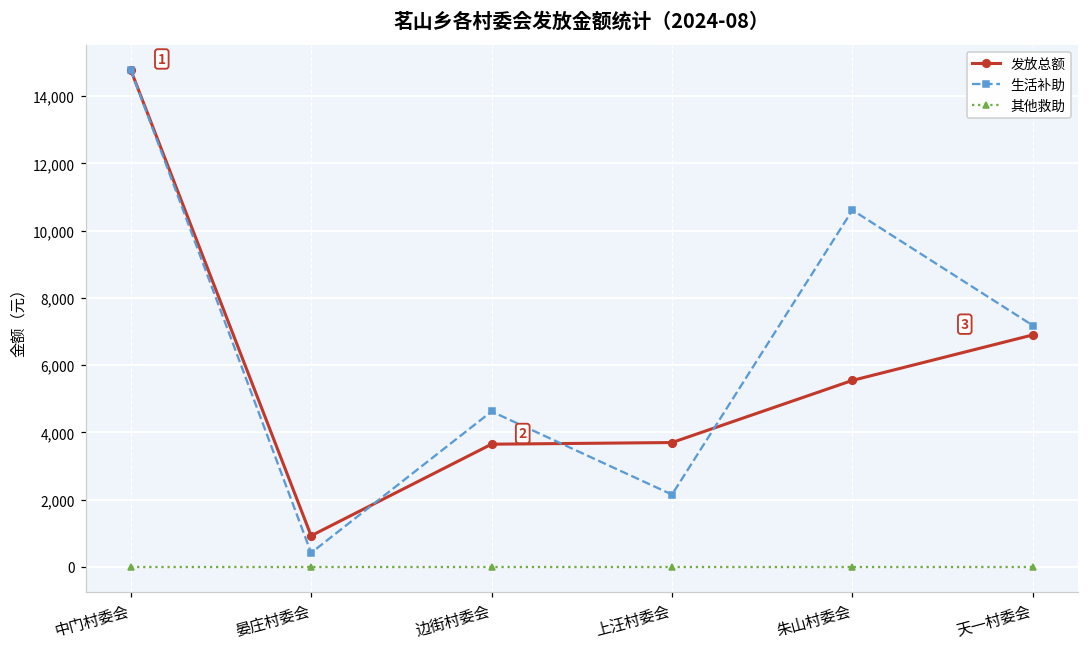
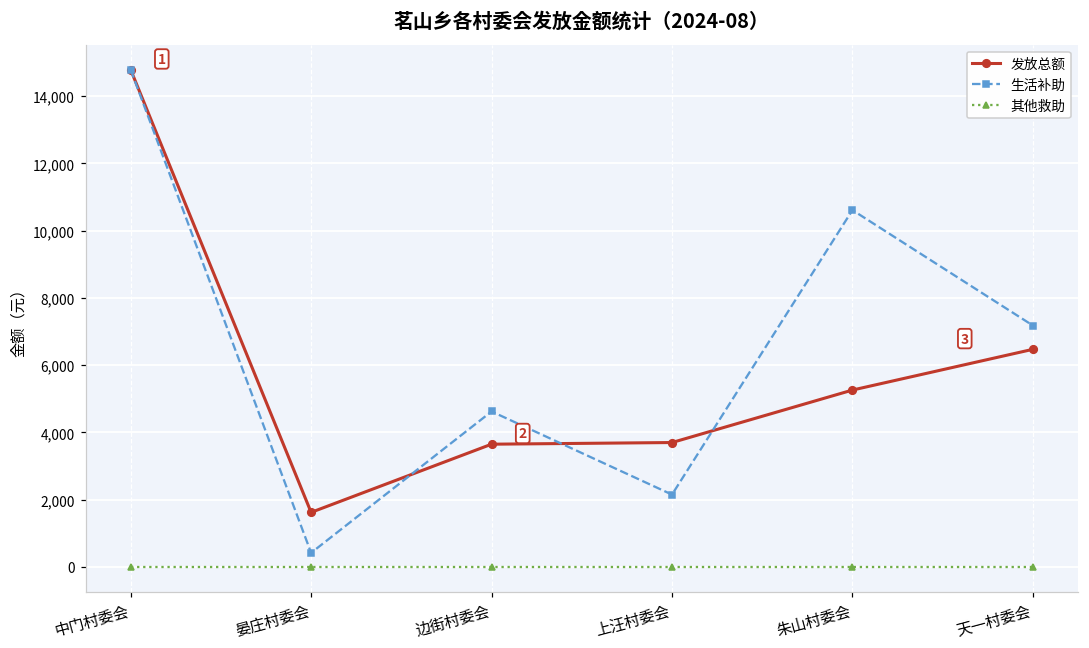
  {
    "发放总额": {
-     "晏庄村委会": "900",
+     "晏庄村委会": "1,600",
      "上汪村委会": "3,700",
-     "朱山村委会": "5,500",
-     "天一村委会": "6,900"
+     "朱山村委会": "5,300",
+     "天一村委会": "6,500"
    },
    "生活补助": {
      "晏庄村委会": "400",
      "边街村委会": "4,600",
      "上汪村委会": "2,100",
      "朱山村委会": "10,600",
      "天一村委会": "7,200"
    },
    "其他救助": {
      "中门村委会": "0",
      "晏庄村委会": "0",
      "边街村委会": "0",
      "上汪村委会": "0",
      "朱山村委会": "0",
      "天一村委会": "0"
    }
  }
